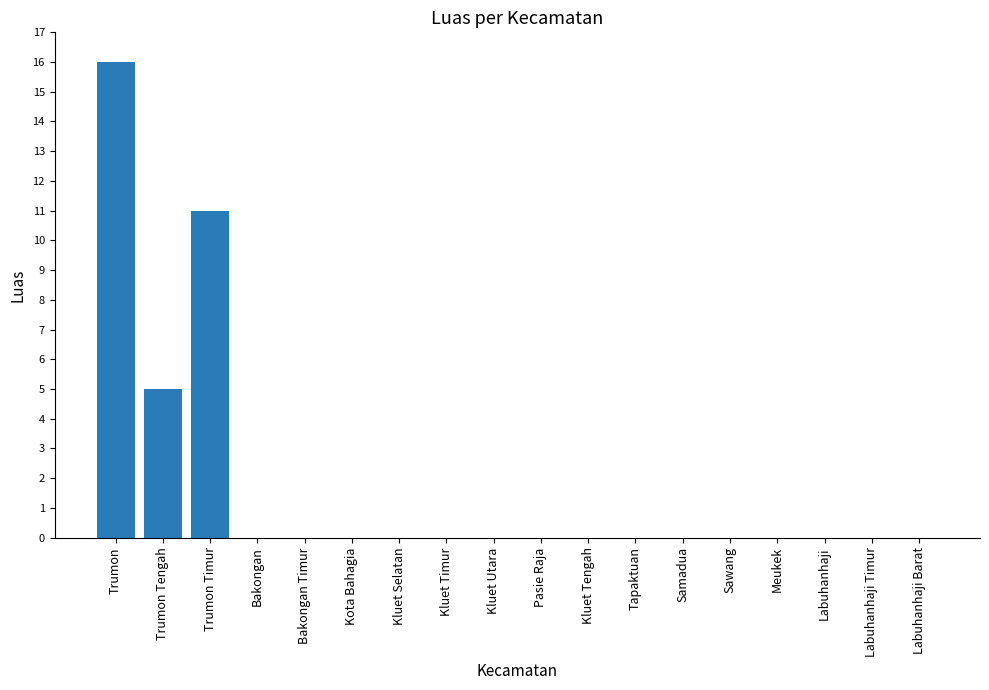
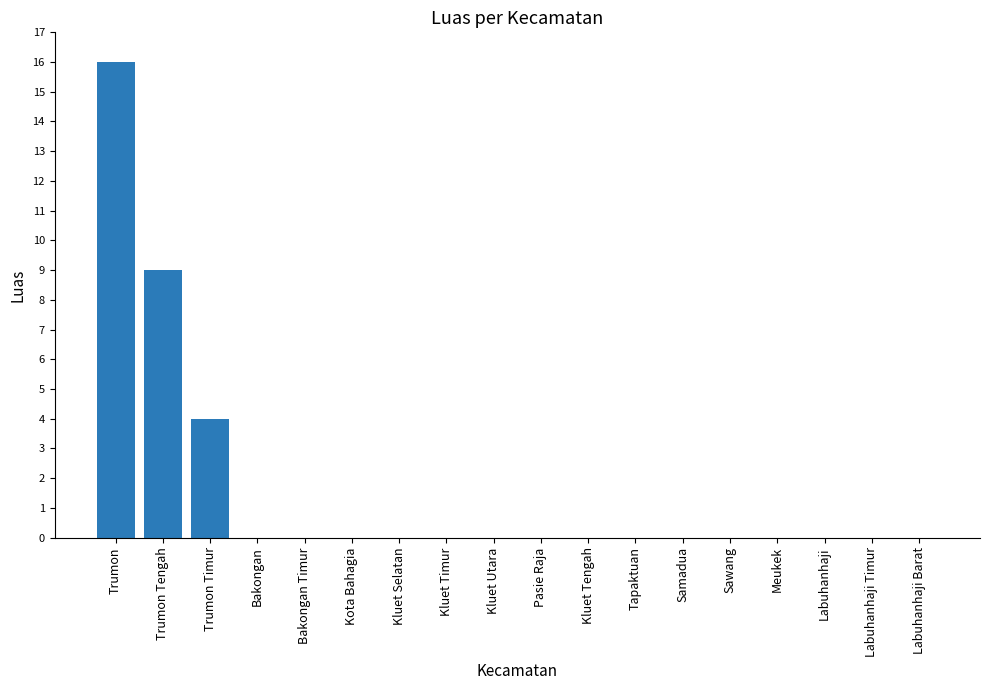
  {
    "Trumon": 16,
-   "Trumon Tengah": 5,
-   "Trumon Timur": 11,
+   "Trumon Tengah": 9,
+   "Trumon Timur": 4,
    "Bakongan": 0,
    "Bakongan Timur": 0,
    "Kota Bahagia": 0,
    "Kluet Selatan": 0,
    "Kluet Timur": 0,
    "Kluet Utara": 0,
    "Pasie Raja": 0,
    "Kluet Tengah": 0,
    "Tapaktuan": 0,
    "Samadua": 0,
    "Sawang": 0,
    "Meukek": 0,
    "Labuhanhaji": 0,
    "Labuhanhaji Timur": 0,
    "Labuhanhaji Barat": 0
  }
